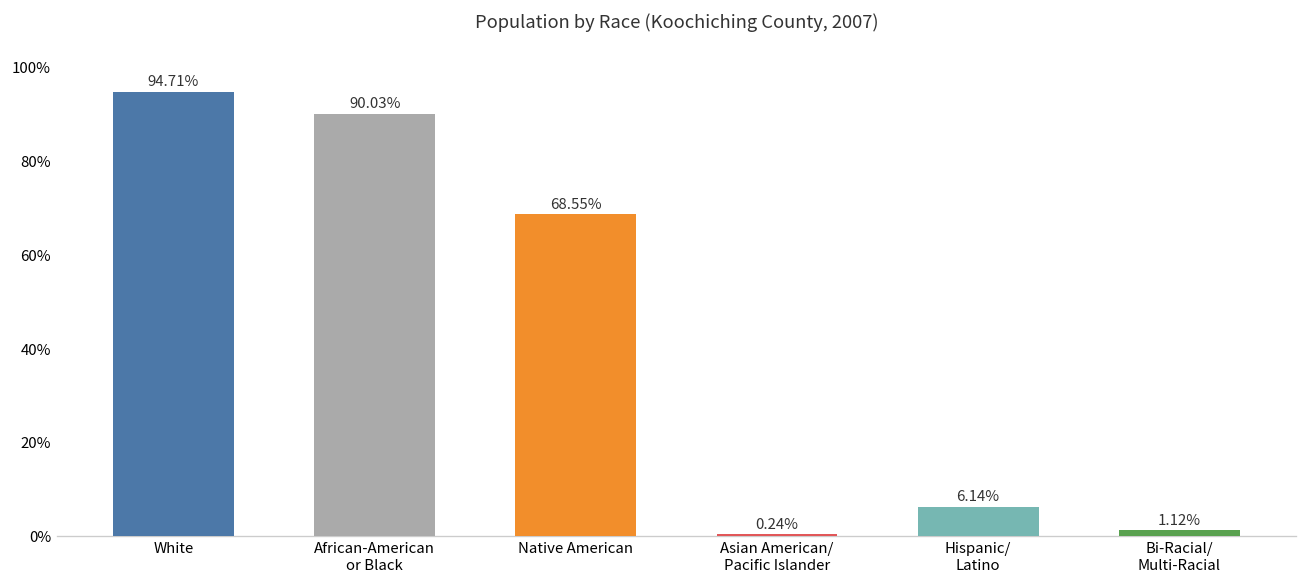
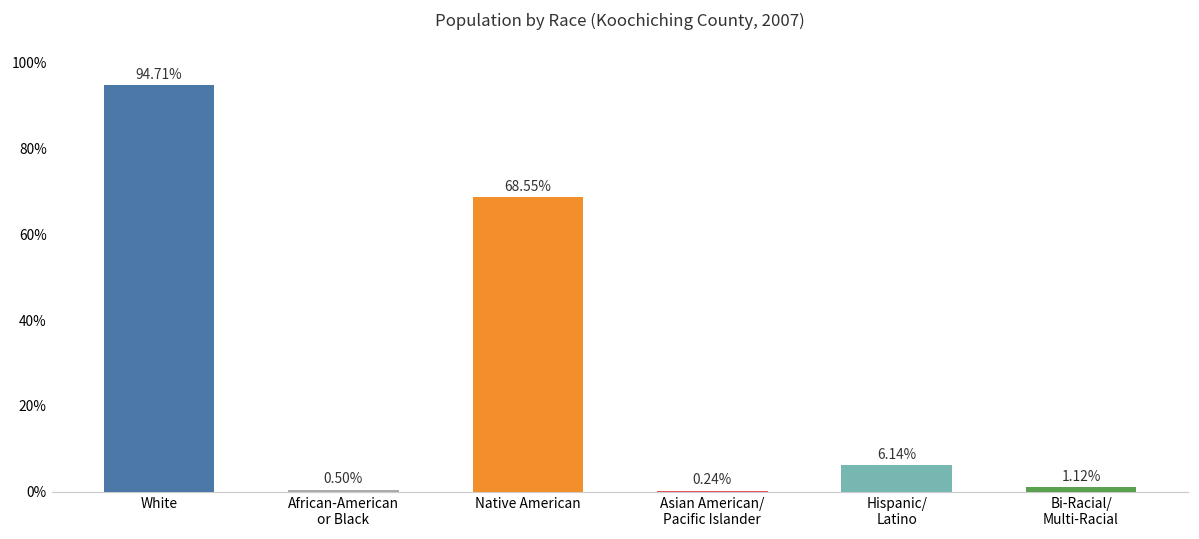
  {
    "White": "94.71%",
-   "African-American or Black": "90.03%",
+   "African-American or Black": "0.50%",
    "Native American": "68.55%",
    "Asian American/ Pacific Islander": "0.24%",
    "Hispanic/ Latino": "6.14%",
    "Bi-Racial/ Multi-Racial": "1.12%"
  }
